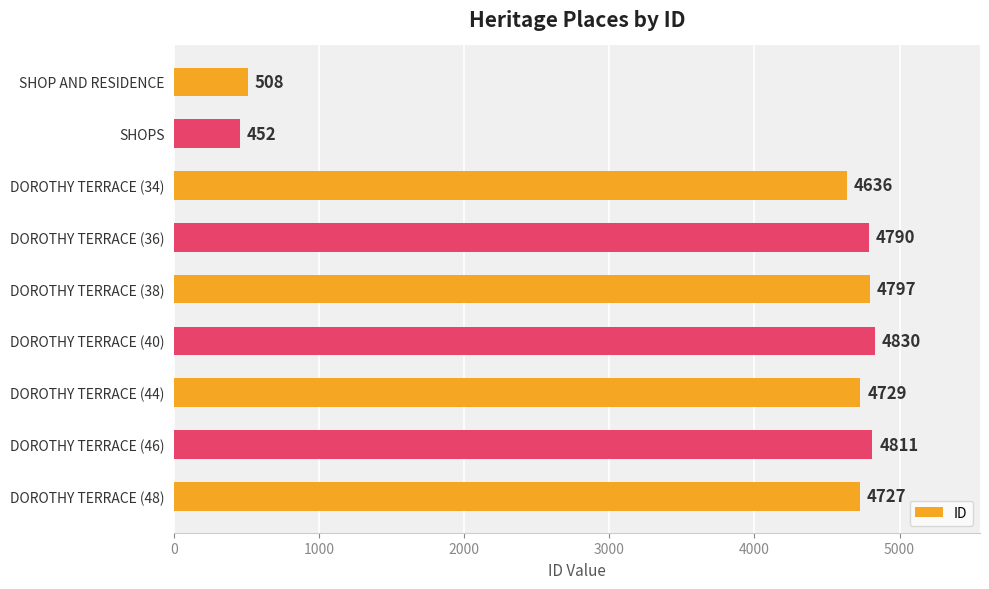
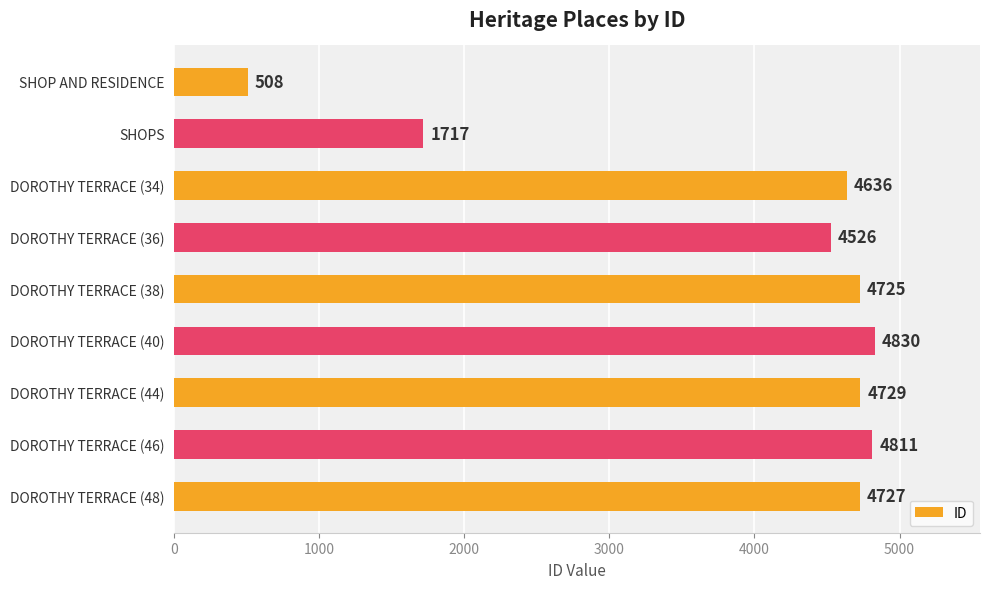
  {
    "SHOP AND RESIDENCE": 508,
-   "SHOPS": 452,
+   "SHOPS": 1717,
    "DOROTHY TERRACE (34)": 4636,
-   "DOROTHY TERRACE (36)": 4790,
-   "DOROTHY TERRACE (38)": 4797,
+   "DOROTHY TERRACE (36)": 4526,
+   "DOROTHY TERRACE (38)": 4725,
    "DOROTHY TERRACE (40)": 4830,
    "DOROTHY TERRACE (44)": 4729,
    "DOROTHY TERRACE (46)": 4811,
    "DOROTHY TERRACE (48)": 4727
  }
